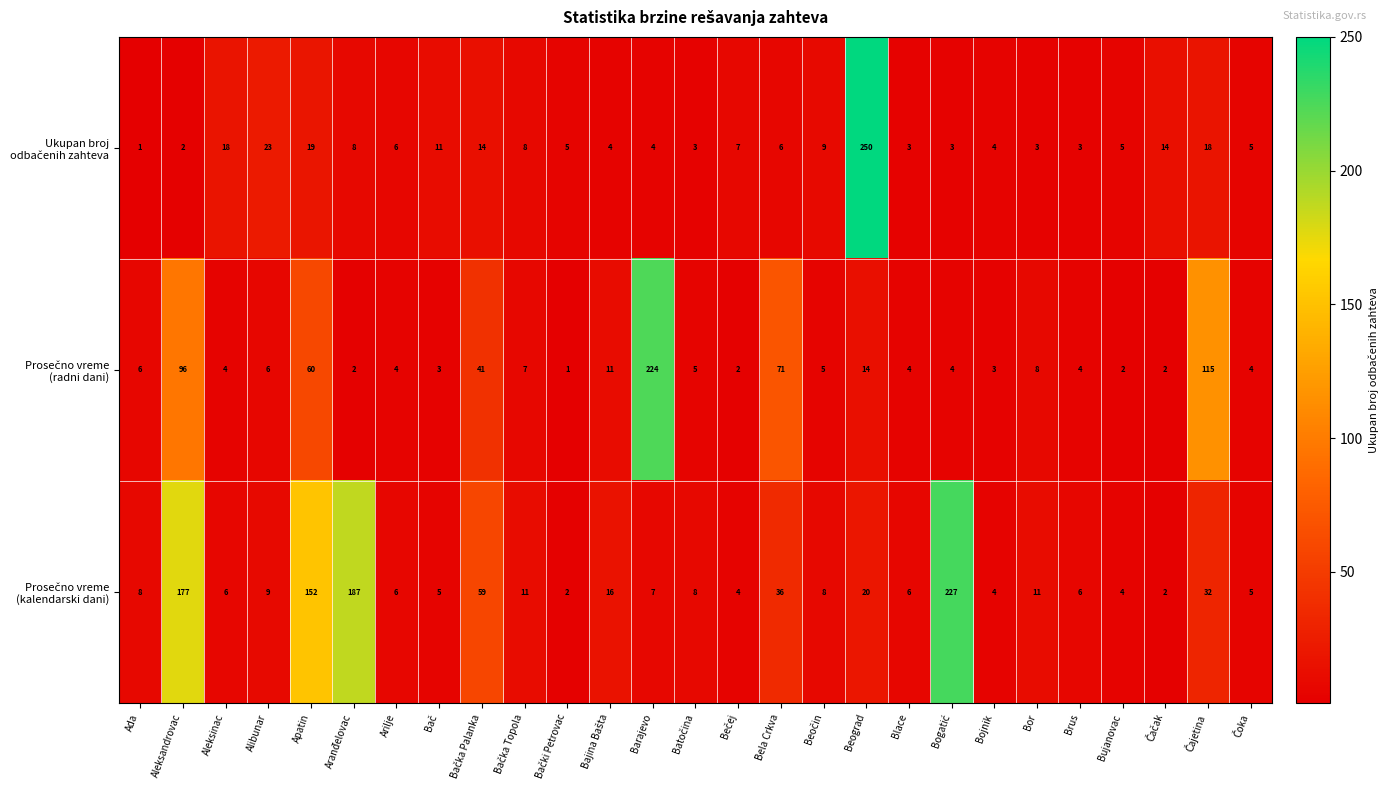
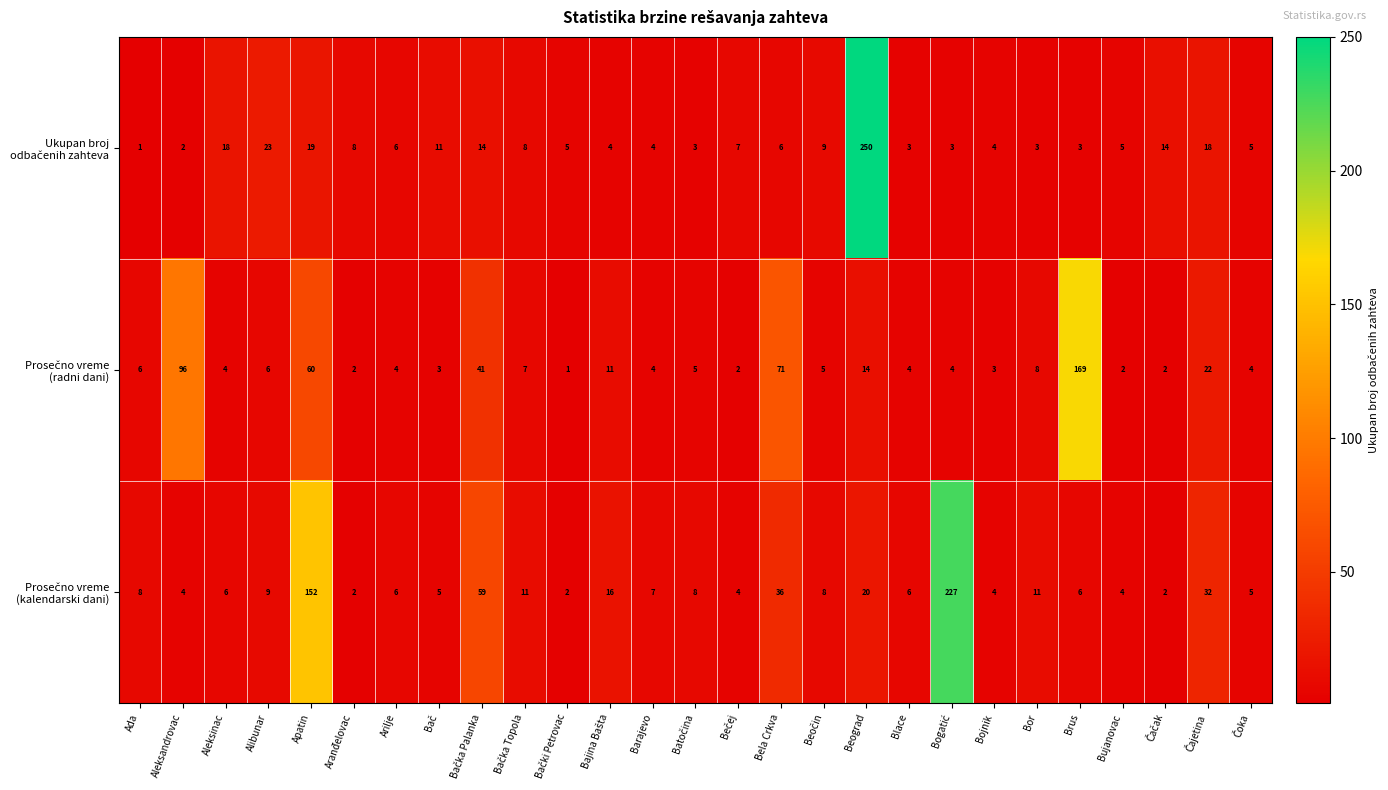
  {
    "Ukupan broj odbačenih zahteva": {
      "Ada": 1,
      "Aleksandrovac": 2,
      "Aleksinac": 18,
      "Alibunar": 23,
      "Apatin": 19,
      "Aranđelovac": 8,
      "Arilje": 6,
      "Bač": 11,
      "Bačka Palanka": 14,
      "Bačka Topola": 8,
      "Bački Petrovac": 5,
      "Bajina Bašta": 4,
      "Barajevo": 4,
      "Batočina": 3,
      "Bečej": 7,
      "Bela Crkva": 6,
      "Beočin": 9,
      "Beograd": 250,
      "Blace": 3,
      "Bogatić": 3,
      "Bojnik": 4,
      "Bor": 3,
      "Brus": 3,
      "Bujanovac": 5,
      "Čačak": 14,
      "Čajetina": 18,
      "Čoka": 5
    },
    "Prosečno vreme (radni dani)": {
      "Ada": 6,
      "Aleksandrovac": 96,
      "Aleksinac": 4,
      "Alibunar": 6,
      "Apatin": 60,
      "Aranđelovac": 2,
      "Arilje": 4,
      "Bač": 3,
      "Bačka Palanka": 41,
      "Bačka Topola": 7,
      "Bački Petrovac": 1,
      "Bajina Bašta": 11,
-     "Barajevo": 224,
+     "Barajevo": 4,
      "Batočina": 5,
      "Bečej": 2,
      "Bela Crkva": 71,
      "Beočin": 5,
      "Beograd": 14,
      "Blace": 4,
      "Bogatić": 4,
      "Bojnik": 3,
      "Bor": 8,
-     "Brus": 4,
+     "Brus": 169,
      "Bujanovac": 2,
      "Čačak": 2,
-     "Čajetina": 115,
+     "Čajetina": 22,
      "Čoka": 4
    },
    "Prosečno vreme (kalendarski dani)": {
      "Ada": 8,
-     "Aleksandrovac": 177,
+     "Aleksandrovac": 4,
      "Aleksinac": 6,
      "Alibunar": 9,
      "Apatin": 152,
-     "Aranđelovac": 187,
+     "Aranđelovac": 2,
      "Arilje": 6,
      "Bač": 5,
      "Bačka Palanka": 59,
      "Bačka Topola": 11,
      "Bački Petrovac": 2,
      "Bajina Bašta": 16,
      "Barajevo": 7,
      "Batočina": 8,
      "Bečej": 4,
      "Bela Crkva": 36,
      "Beočin": 8,
      "Beograd": 20,
      "Blace": 6,
      "Bogatić": 227,
      "Bojnik": 4,
      "Bor": 11,
      "Brus": 6,
      "Bujanovac": 4,
      "Čačak": 2,
      "Čajetina": 32,
      "Čoka": 5
    }
  }
